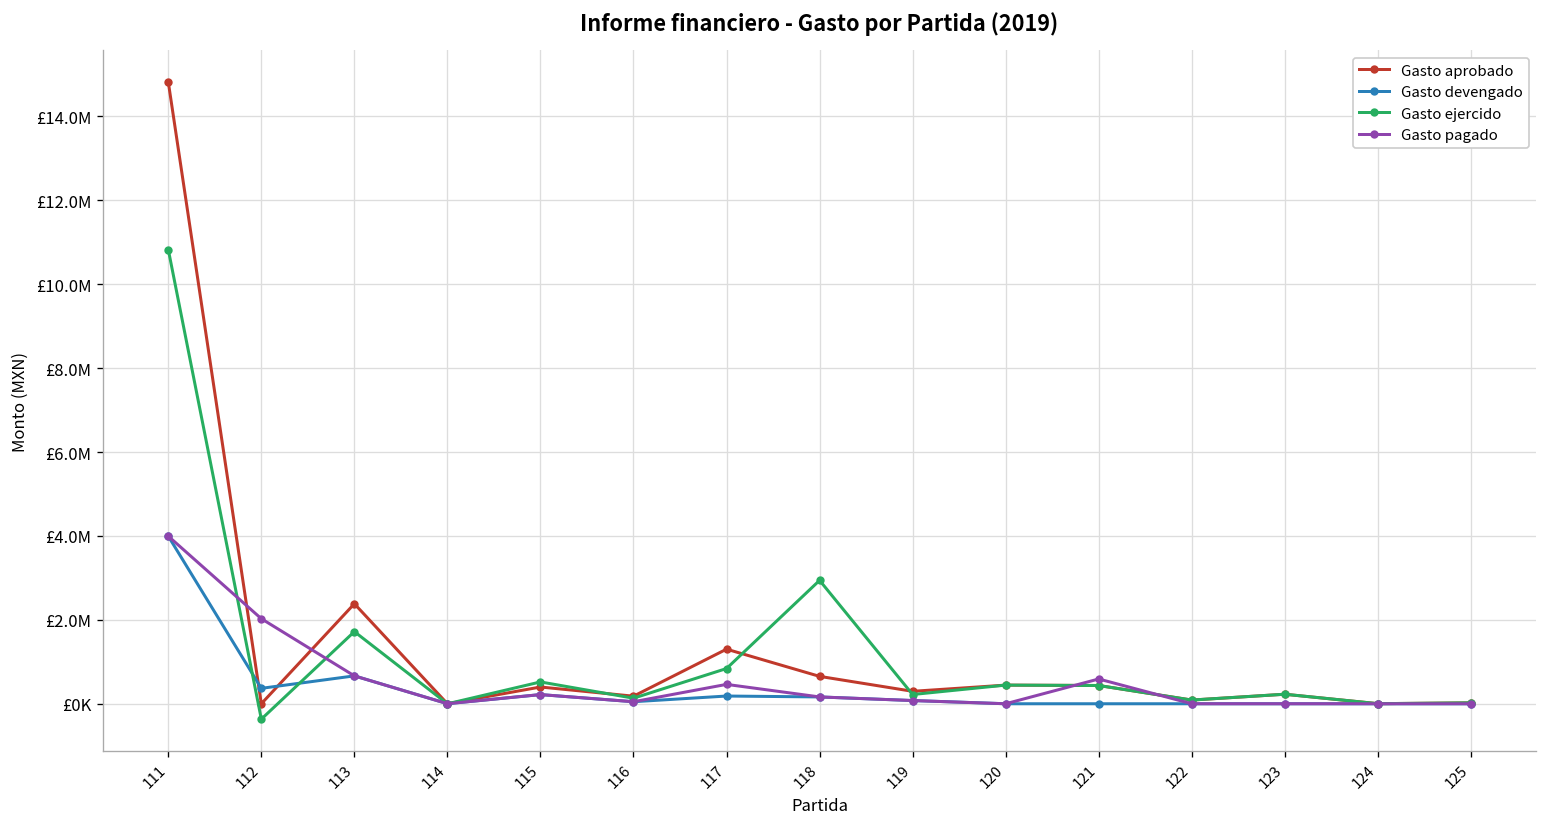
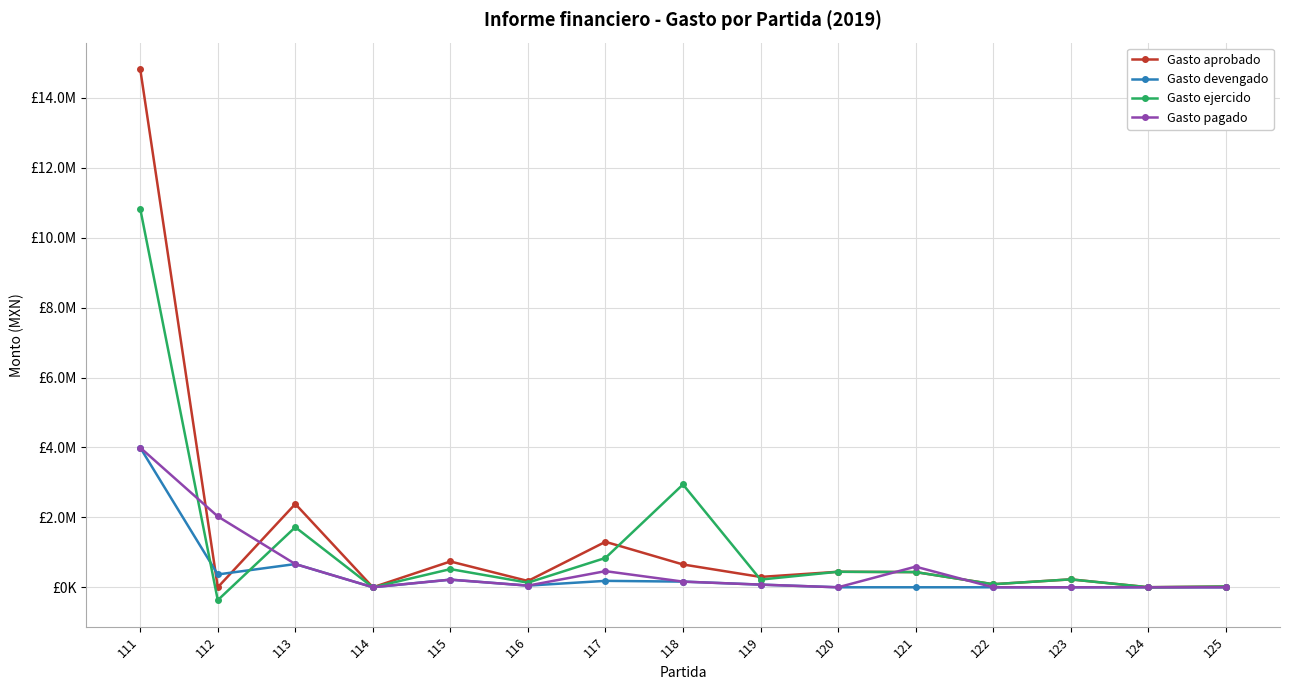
  {
    "Gasto aprobado": {
      "111": "£14800000",
      "112": "£0",
      "113": "£2400000",
-     "115": "£400000",
+     "115": "£700000",
      "117": "£1300000",
      "118": "£700000",
      "119": "£300000"
    },
    "Gasto devengado": {
      "112": "£400000",
      "117": "£200000",
      "121": "£0"
    },
    "Gasto ejercido": {
      "111": "£10800000",
      "112": "£-400000",
      "113": "£1700000",
      "115": "£500000",
      "117": "£800000",
      "118": "£2900000",
      "119": "£200000"
    },
    "Gasto pagado": {
      "112": "£2000000",
      "117": "£500000",
      "121": "£600000"
    }
  }
